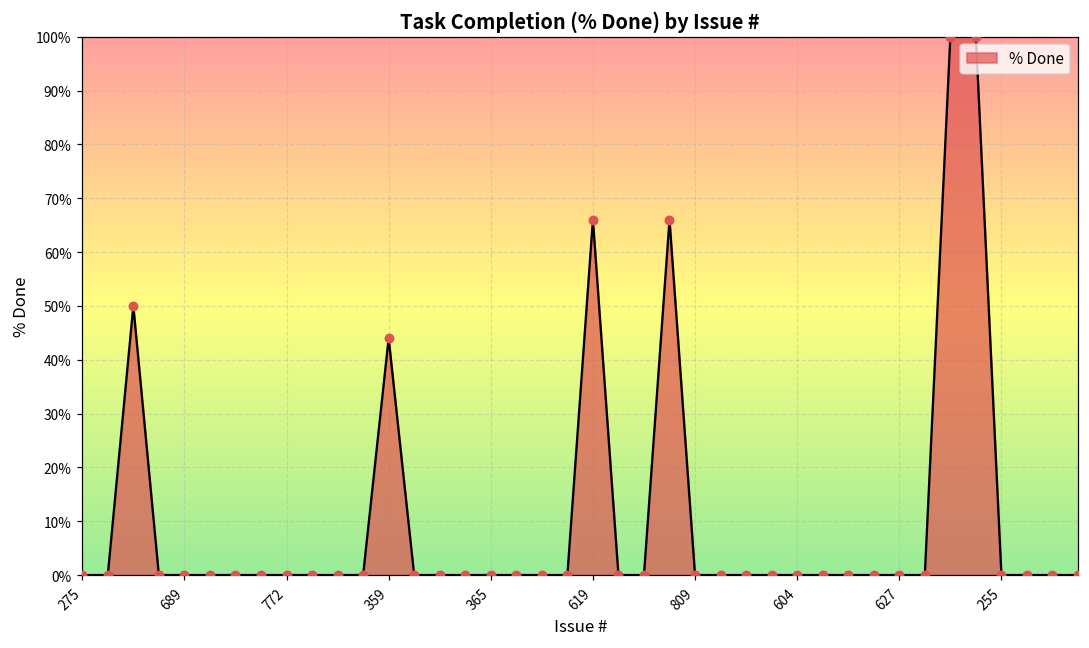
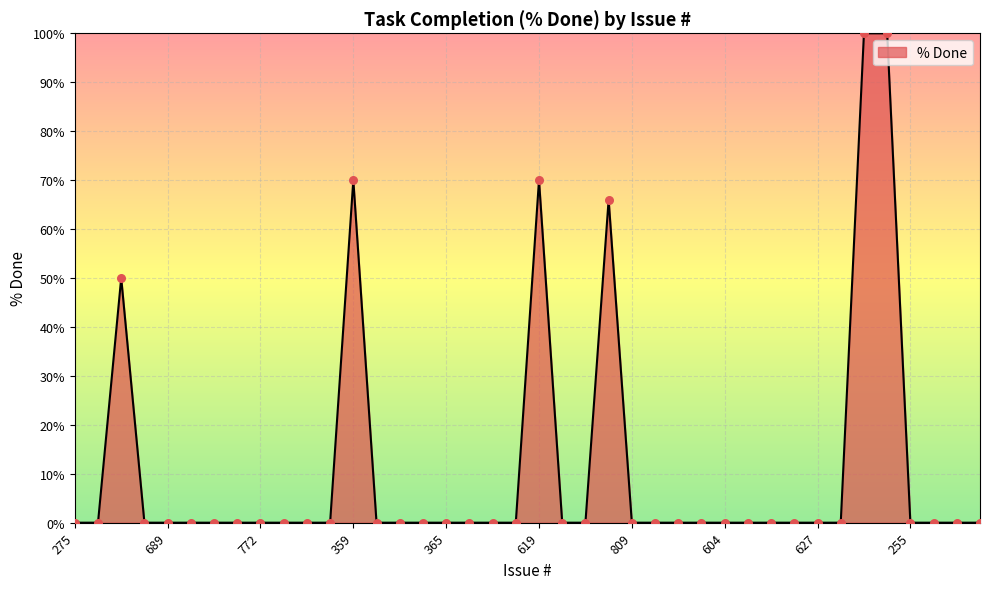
  {
    "275": "0%",
    "689": "0%",
    "772": "0%",
-   "359": "44%",
+   "359": "70%",
    "365": "0%",
-   "619": "66%",
+   "619": "70%",
    "809": "0%",
    "604": "0%",
    "627": "0%",
    "255": "0%"
  }
